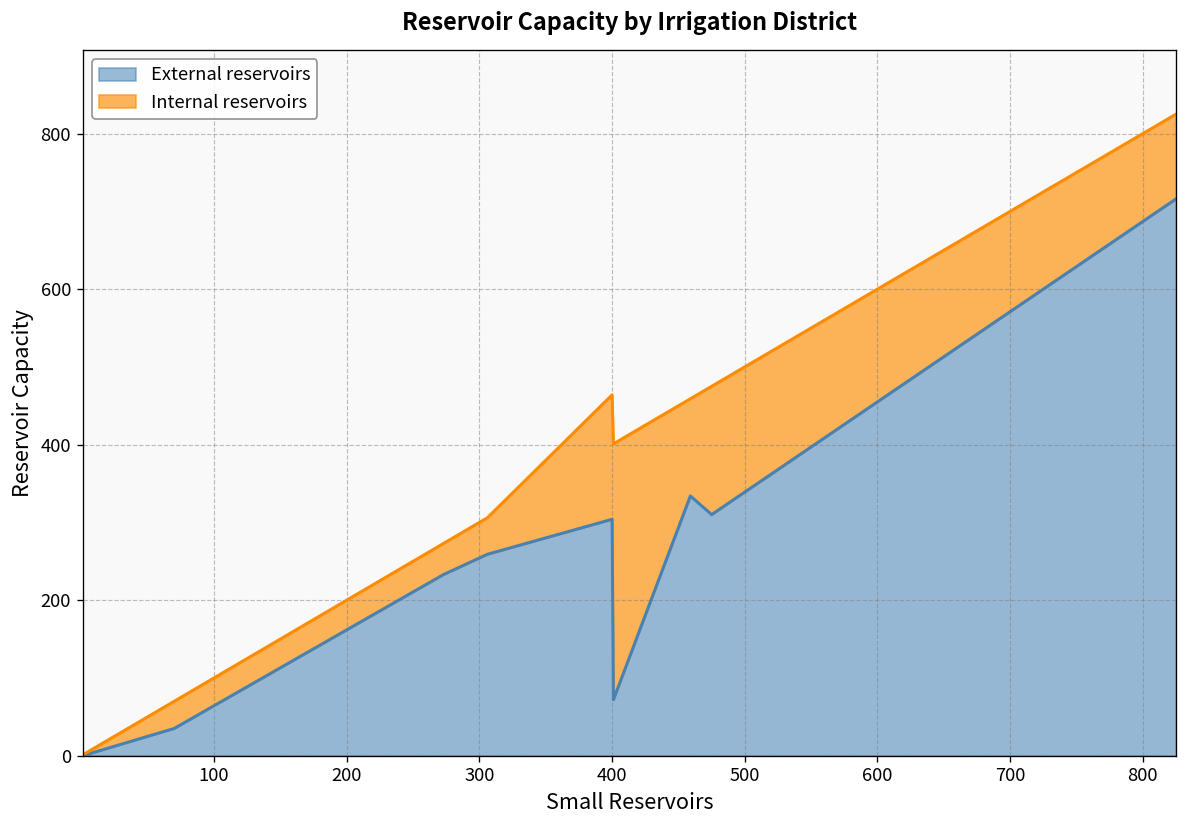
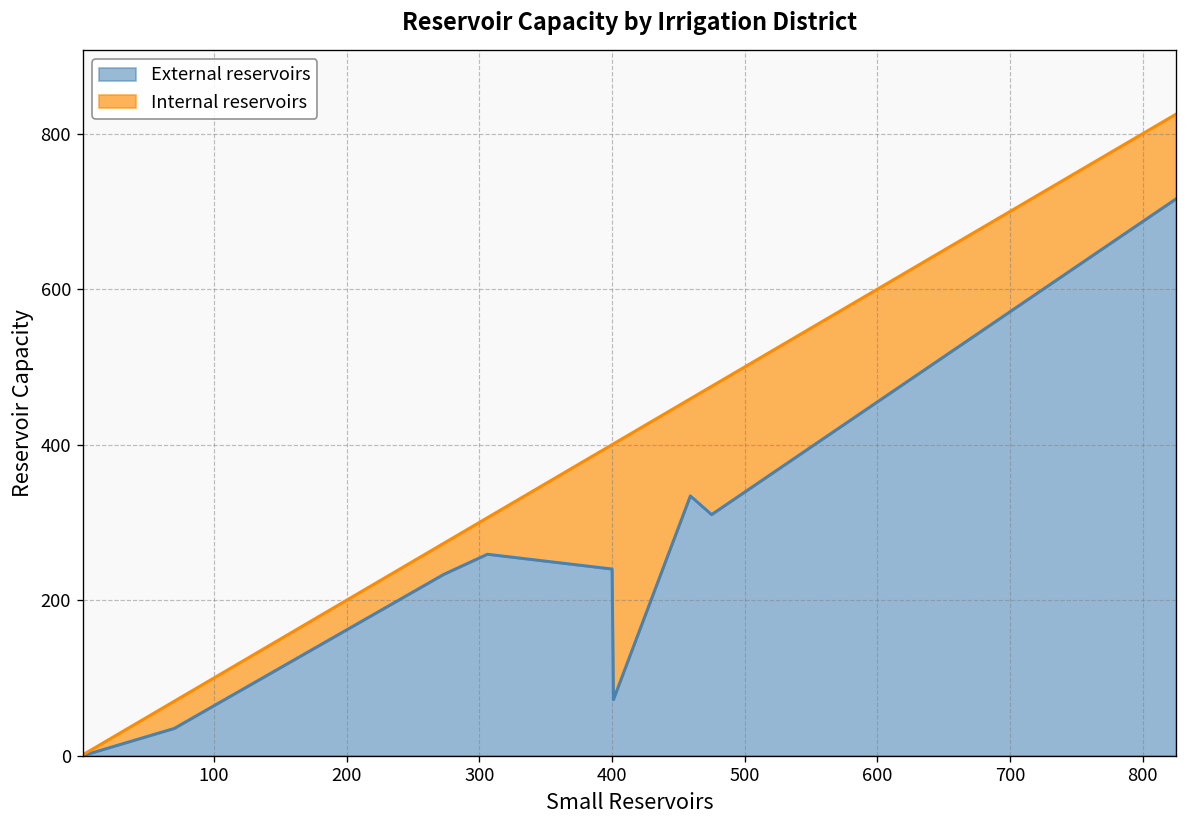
  {
    "External reservoirs": {
-     "400": 300
+     "400": 240
    },
    "Internal reservoirs": {
      "400": 160
    }
  }
